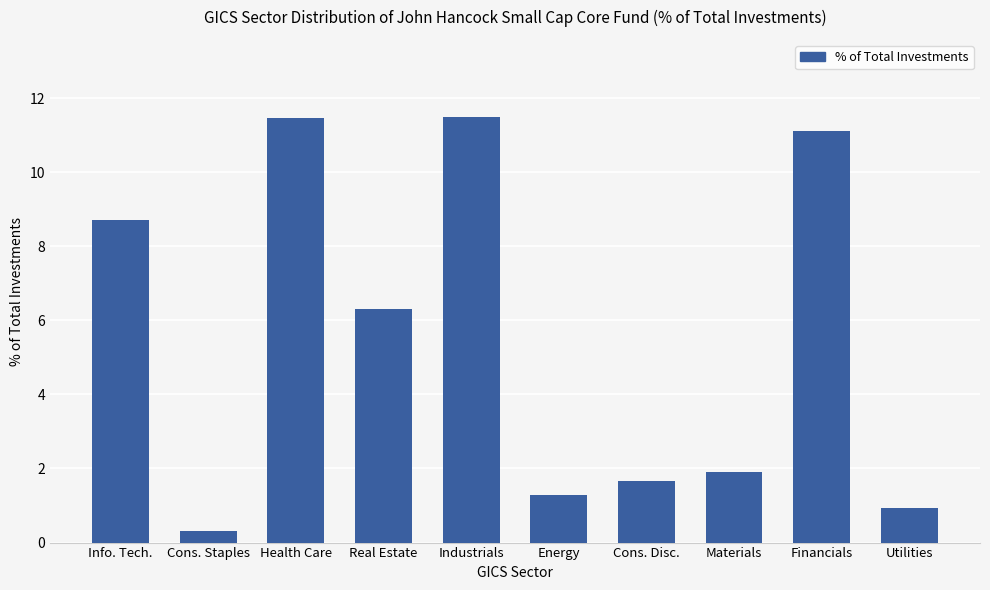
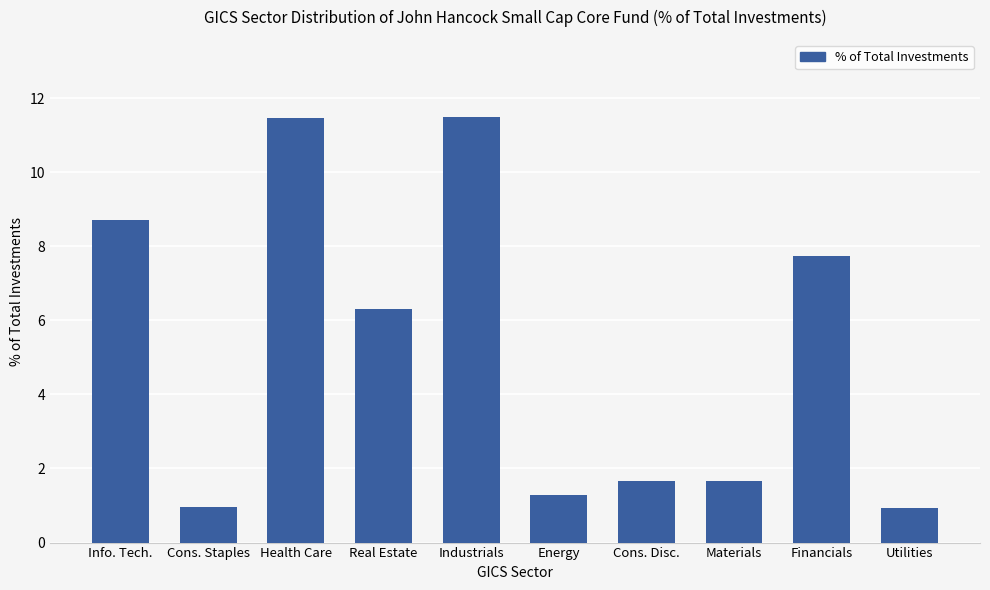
  {
    "Info. Tech.": 8.7,
-   "Cons. Staples": 0.3,
+   "Cons. Staples": 1.0,
    "Health Care": 11.5,
    "Real Estate": 6.3,
    "Industrials": 11.5,
    "Energy": 1.3,
    "Cons. Disc.": 1.7,
-   "Materials": 1.9,
-   "Financials": 11.1,
+   "Materials": 1.7,
+   "Financials": 7.7,
    "Utilities": 0.9
  }
